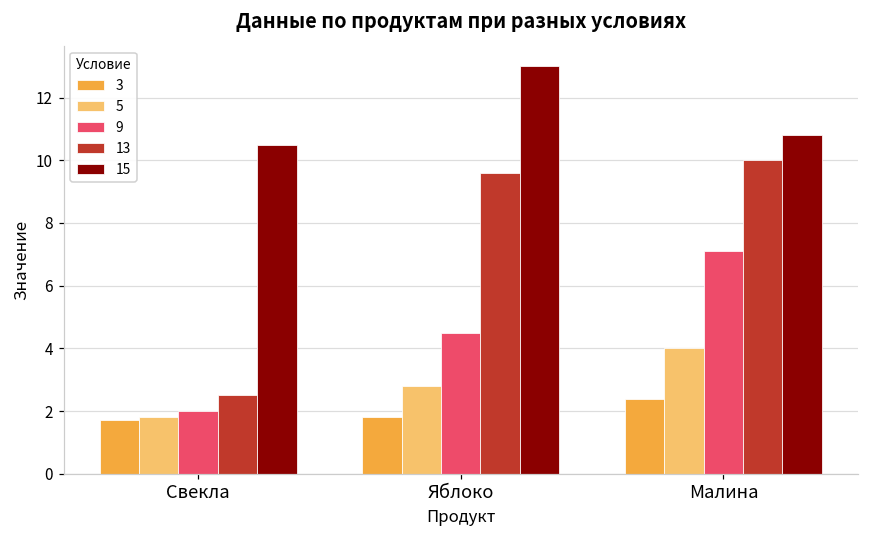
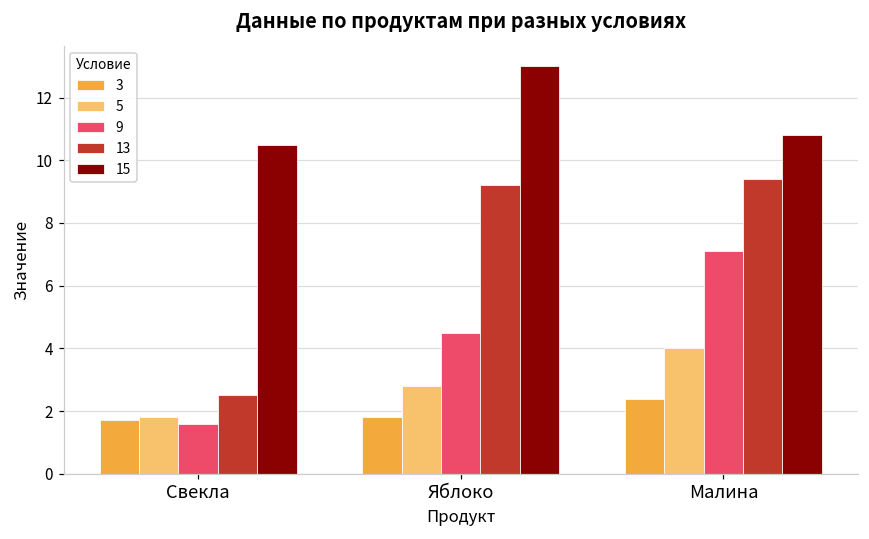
  {
    "9": {
-     "Свекла": 2.0,
+     "Свекла": 1.6,
      "Яблоко": 4.5,
      "Малина": 7.1
    },
    "13": {
      "Свекла": 2.5,
-     "Яблоко": 9.6,
-     "Малина": 10.0
+     "Яблоко": 9.2,
+     "Малина": 9.4
    },
    "15": {
      "Свекла": 10.5,
      "Яблоко": 13.0,
      "Малина": 10.8
    }
  }
